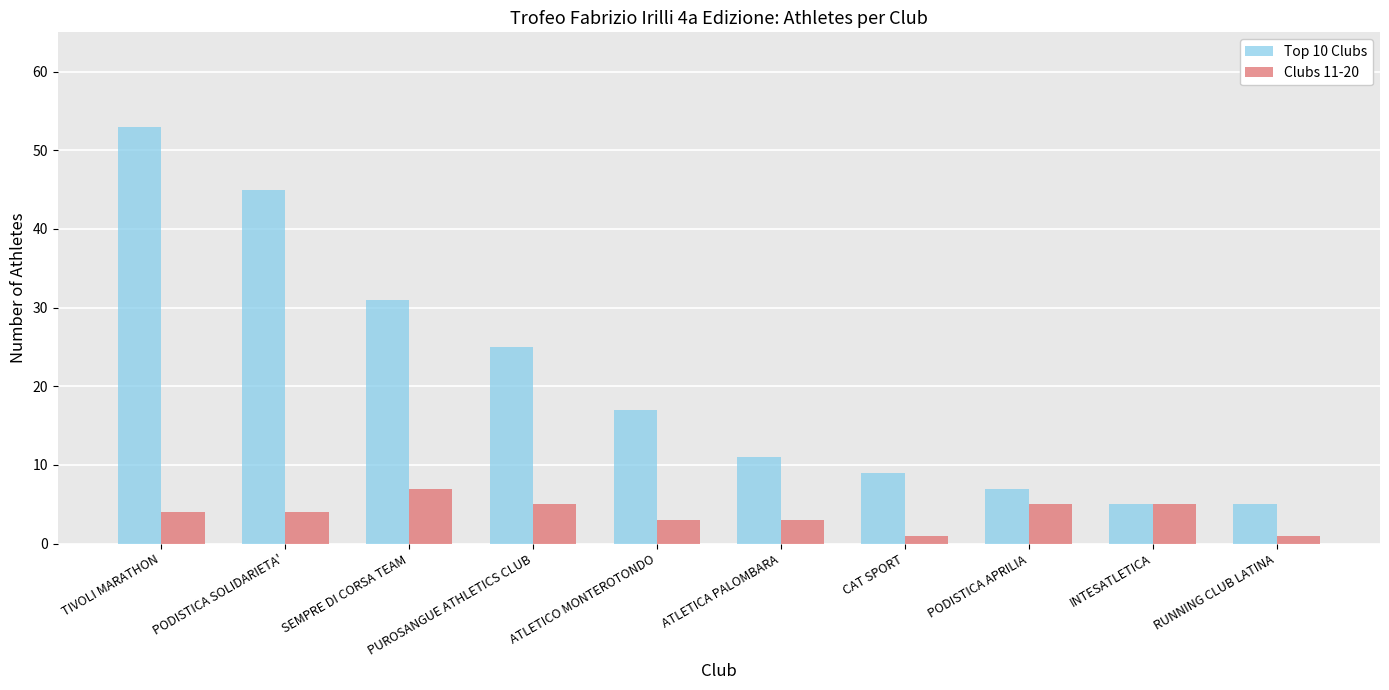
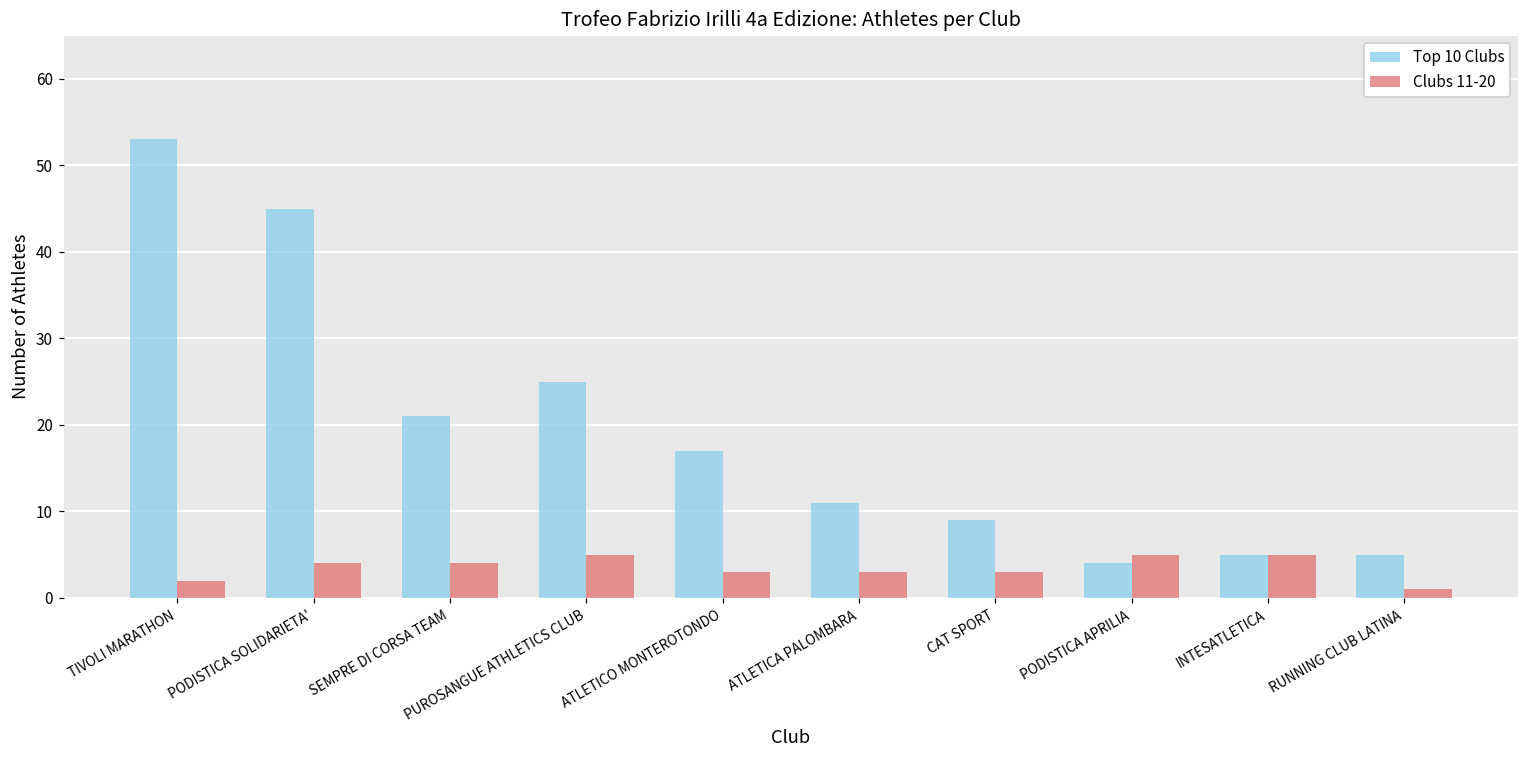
  {
    "Top 10 Clubs": {
      "TIVOLI MARATHON": 53,
      "PODISTICA SOLIDARIETA'": 45,
-     "SEMPRE DI CORSA TEAM": 31,
+     "SEMPRE DI CORSA TEAM": 21,
      "PUROSANGUE ATHLETICS CLUB": 25,
      "ATLETICO MONTEROTONDO": 17,
      "ATLETICA PALOMBARA": 11,
      "CAT SPORT": 9,
-     "PODISTICA APRILIA": 7,
+     "PODISTICA APRILIA": 4,
      "INTESATLETICA": 5,
      "RUNNING CLUB LATINA": 5
    },
    "Clubs 11-20": {
-     "TIVOLI MARATHON": 4,
+     "TIVOLI MARATHON": 2,
      "PODISTICA SOLIDARIETA'": 4,
-     "SEMPRE DI CORSA TEAM": 7,
+     "SEMPRE DI CORSA TEAM": 4,
      "PUROSANGUE ATHLETICS CLUB": 5,
      "ATLETICO MONTEROTONDO": 3,
      "ATLETICA PALOMBARA": 3,
-     "CAT SPORT": 1,
+     "CAT SPORT": 3,
      "PODISTICA APRILIA": 5,
      "INTESATLETICA": 5,
      "RUNNING CLUB LATINA": 1
    }
  }
